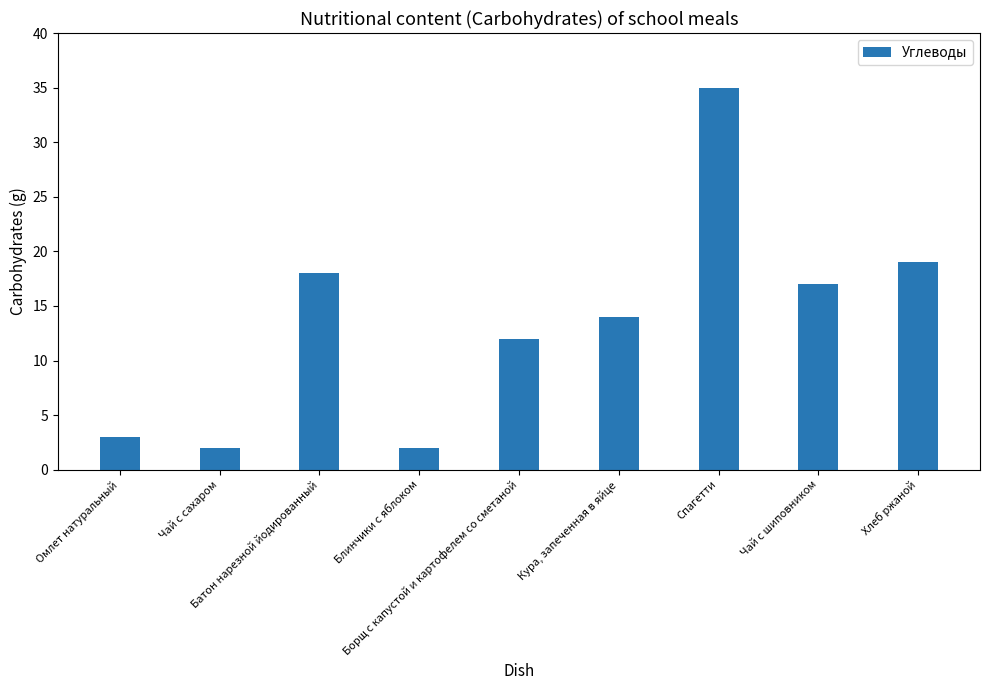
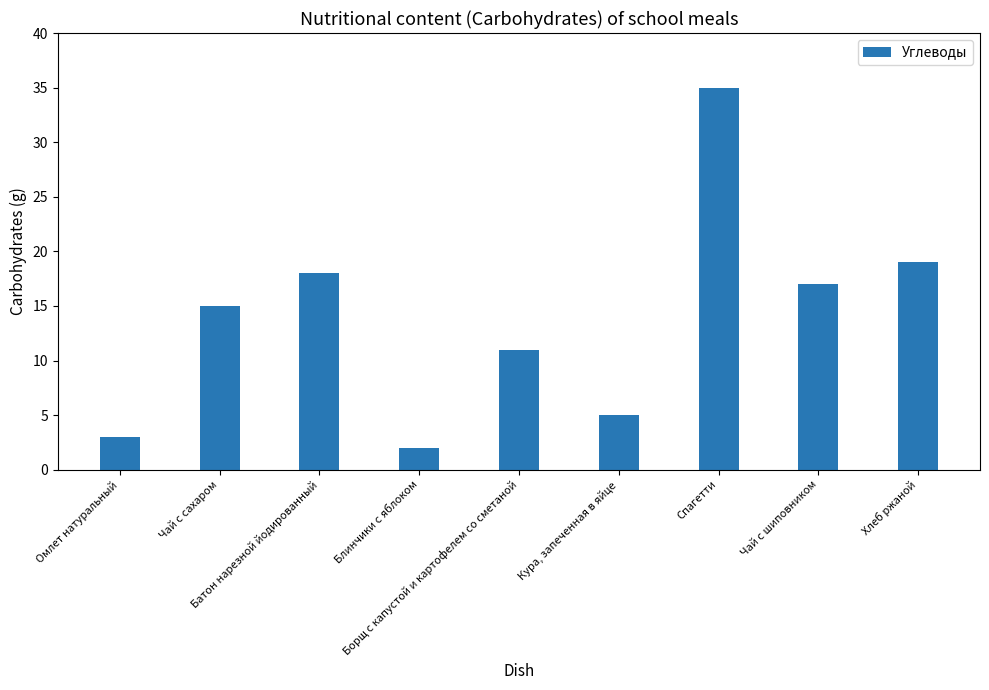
  {
    "Омлет натуральный": 3,
-   "Чай с сахаром": 2,
+   "Чай с сахаром": 15,
    "Батон нарезной йодированный": 18,
    "Блинчики с яблоком": 2,
-   "Борщ с капустой и картофелем со сметаной": 12,
-   "Кура, запеченная в яйце": 14,
+   "Борщ с капустой и картофелем со сметаной": 11,
+   "Кура, запеченная в яйце": 5,
    "Спагетти": 35,
    "Чай с шиповником": 17,
    "Хлеб ржаной": 19
  }
